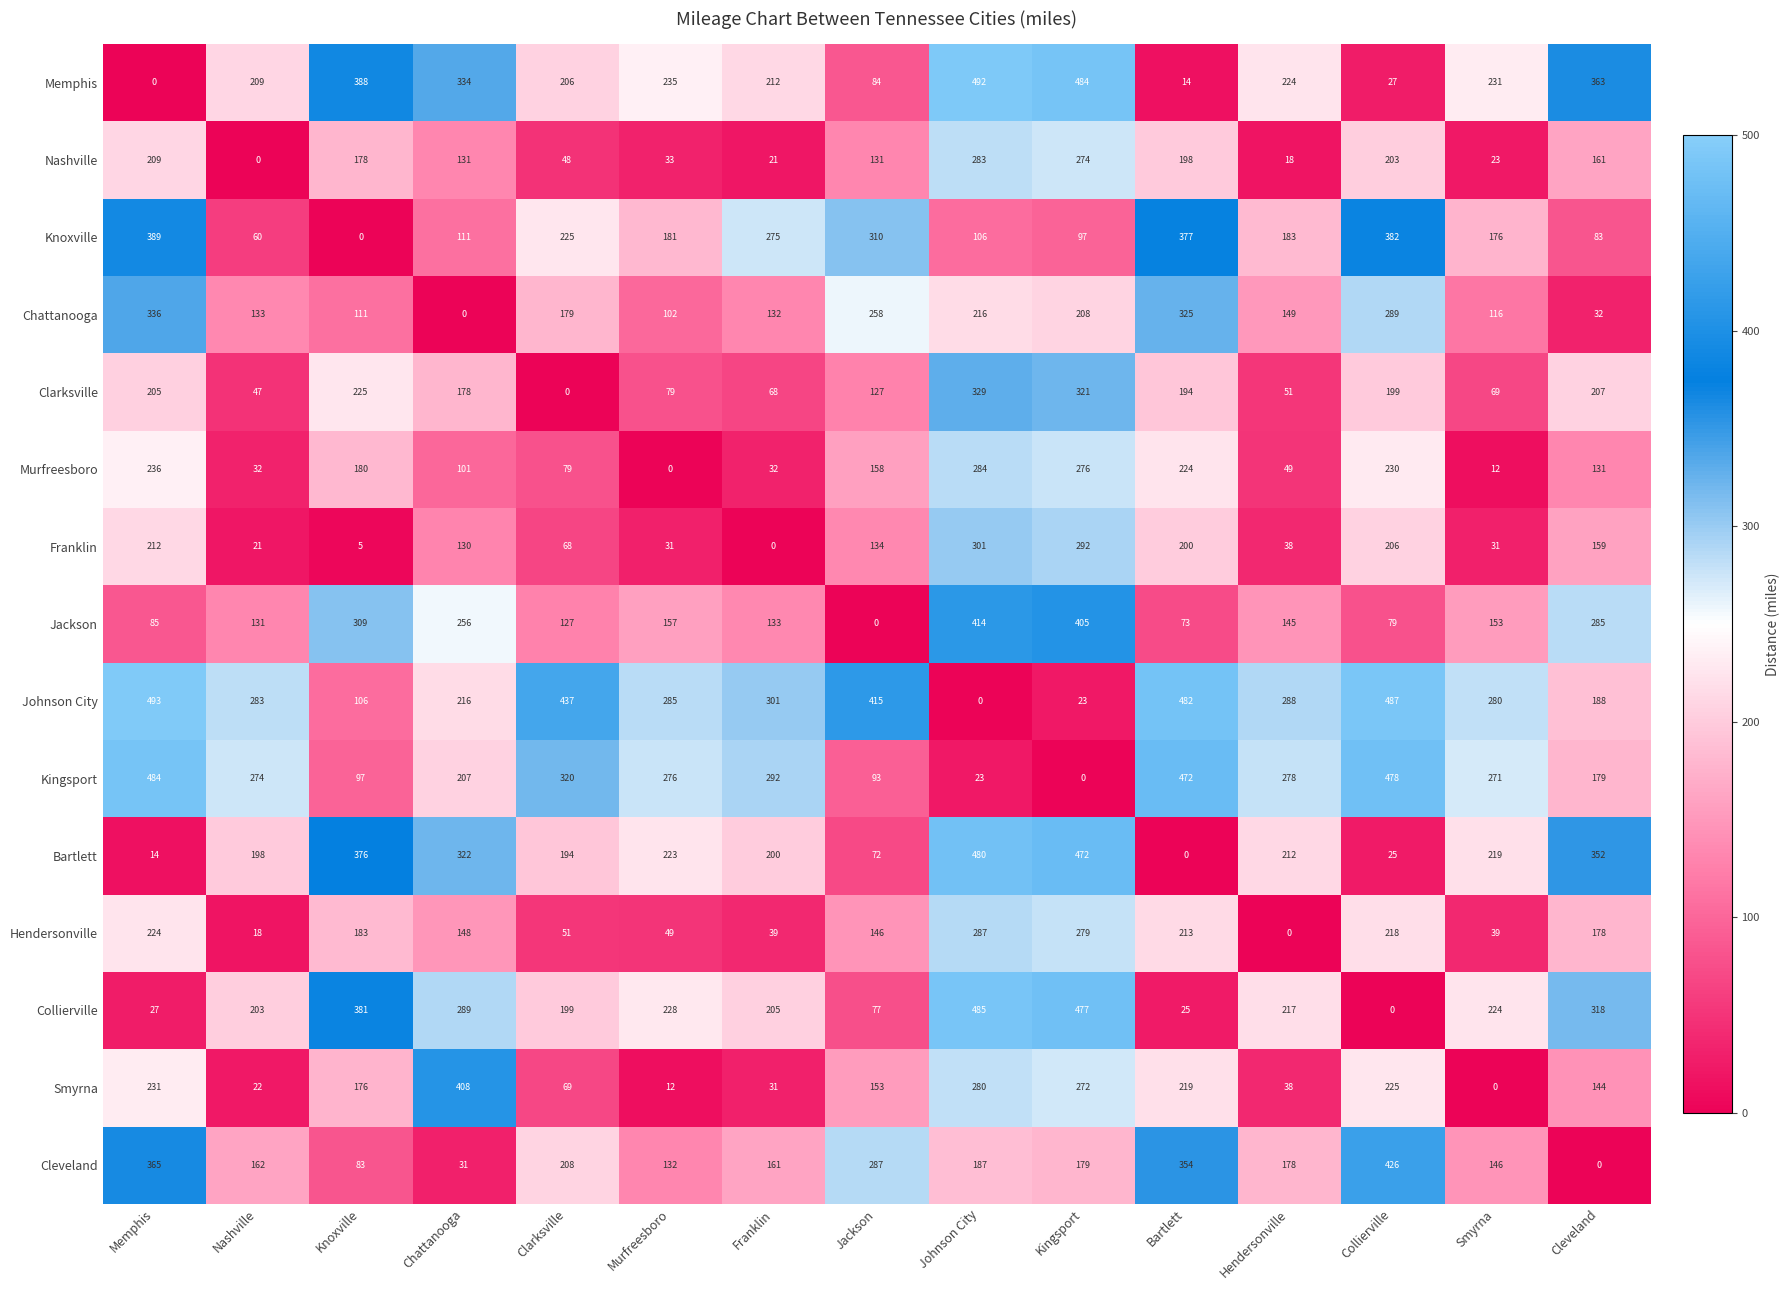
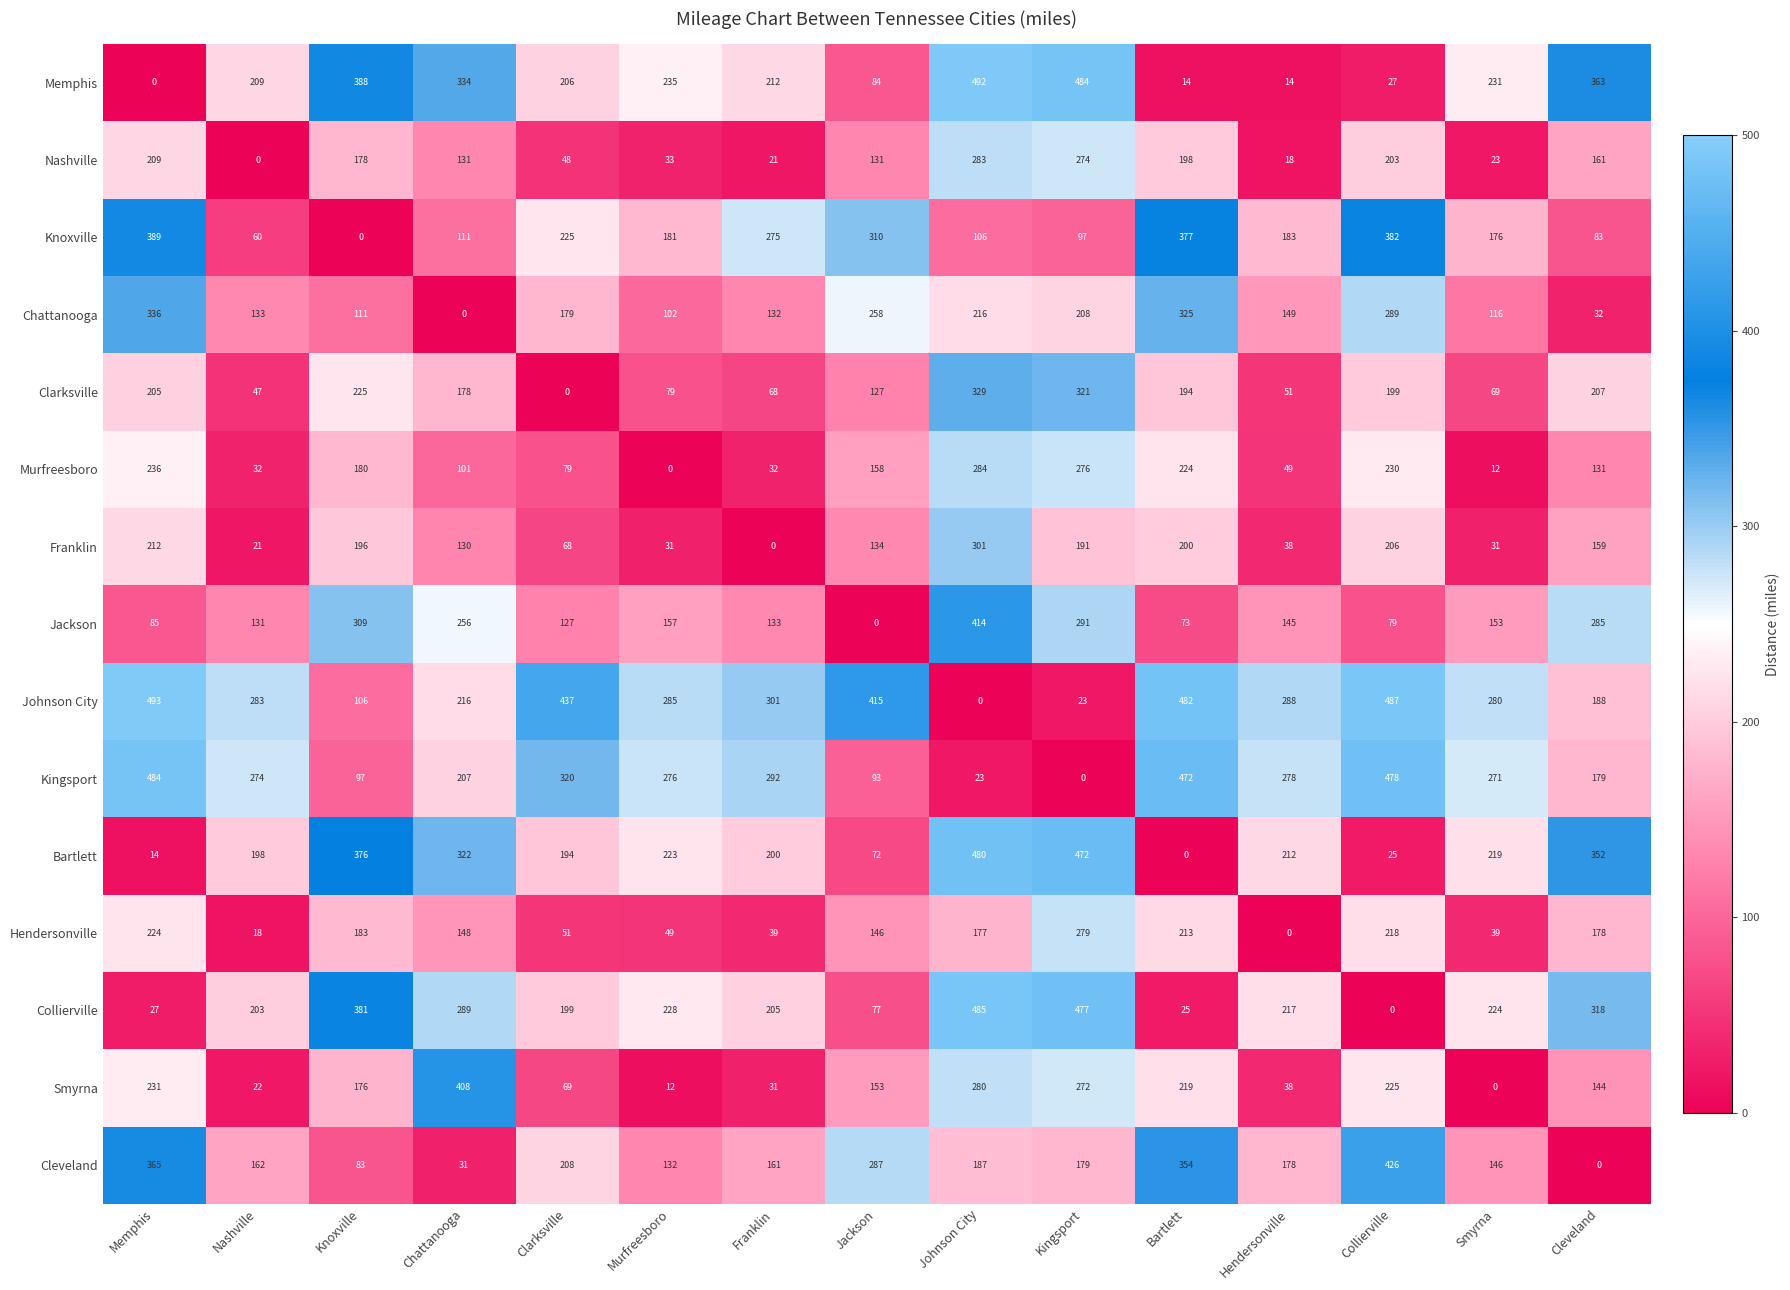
  {
    "Memphis": {
      "Memphis": 0,
      "Nashville": 209,
      "Knoxville": 388,
      "Chattanooga": 334,
      "Clarksville": 206,
      "Murfreesboro": 235,
      "Franklin": 212,
      "Jackson": 84,
      "Johnson City": 492,
      "Kingsport": 484,
      "Bartlett": 14,
-     "Hendersonville": 224,
+     "Hendersonville": 14,
      "Collierville": 27,
      "Smyrna": 231,
      "Cleveland": 363
    },
    "Franklin": {
      "Memphis": 212,
      "Nashville": 21,
-     "Knoxville": 5,
+     "Knoxville": 196,
      "Chattanooga": 130,
      "Clarksville": 68,
      "Murfreesboro": 31,
      "Franklin": 0,
      "Jackson": 134,
      "Johnson City": 301,
-     "Kingsport": 292,
+     "Kingsport": 191,
      "Bartlett": 200,
      "Hendersonville": 38,
      "Collierville": 206,
      "Smyrna": 31,
      "Cleveland": 159
    },
    "Jackson": {
      "Memphis": 85,
      "Nashville": 131,
      "Knoxville": 309,
      "Chattanooga": 256,
      "Clarksville": 127,
      "Murfreesboro": 157,
      "Franklin": 133,
      "Jackson": 0,
      "Johnson City": 414,
-     "Kingsport": 405,
+     "Kingsport": 291,
      "Bartlett": 73,
      "Hendersonville": 145,
      "Collierville": 79,
      "Smyrna": 153,
      "Cleveland": 285
    },
    "Hendersonville": {
      "Memphis": 224,
      "Nashville": 18,
      "Knoxville": 183,
      "Chattanooga": 148,
      "Clarksville": 51,
      "Murfreesboro": 49,
      "Franklin": 39,
      "Jackson": 146,
-     "Johnson City": 287,
+     "Johnson City": 177,
      "Kingsport": 279,
      "Bartlett": 213,
      "Hendersonville": 0,
      "Collierville": 218,
      "Smyrna": 39,
      "Cleveland": 178
    }
  }
